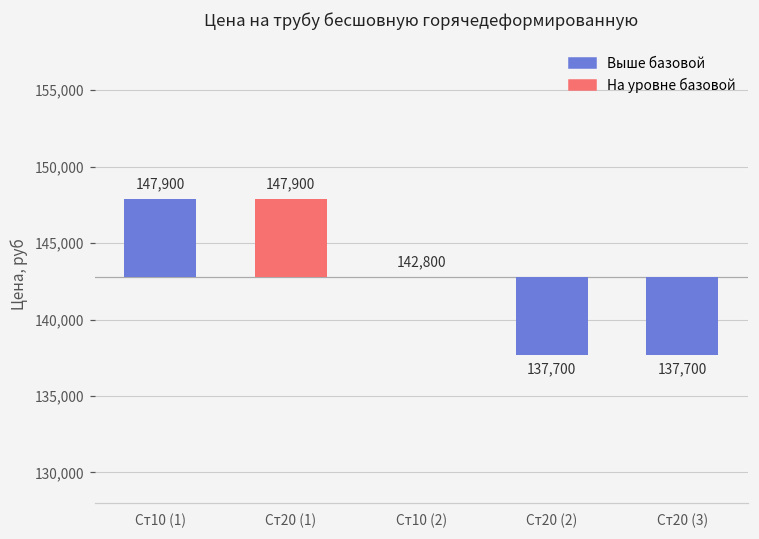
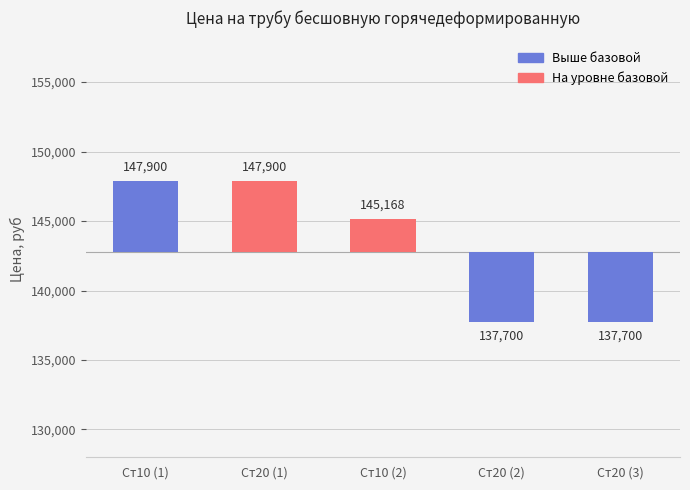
  {
-   "Ст10 (2)": "142,800"
+   "Ст10 (2)": "145,168"
  }
